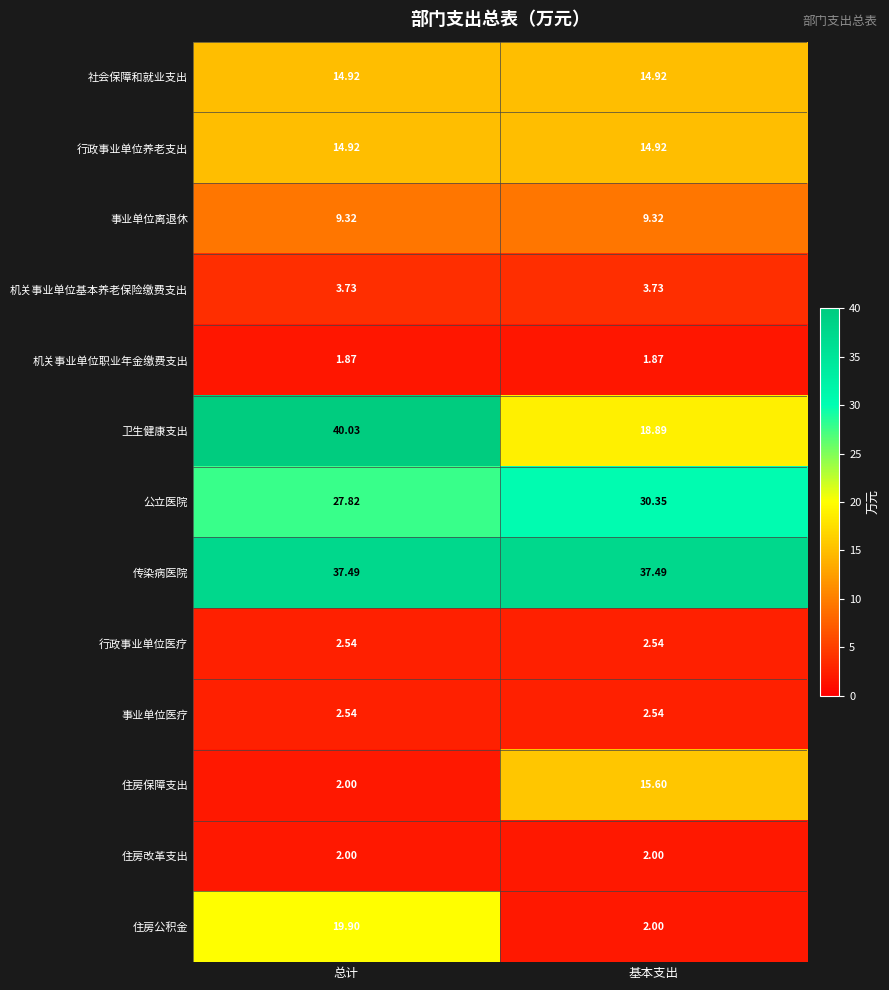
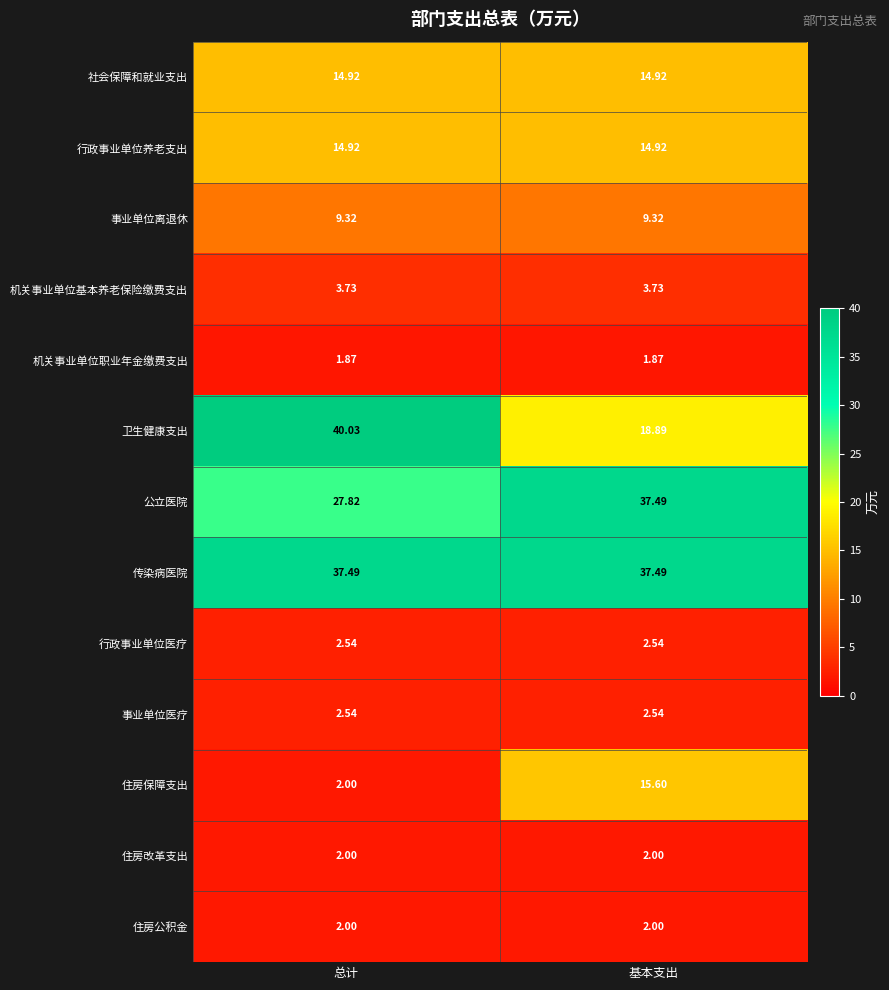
  {
    "社会保障和就业支出": {
      "总计": 14.92,
      "基本支出": 14.92
    },
    "行政事业单位养老支出": {
      "总计": 14.92,
      "基本支出": 14.92
    },
    "事业单位离退休": {
      "总计": 9.32,
      "基本支出": 9.32
    },
    "机关事业单位基本养老保险缴费支出": {
      "总计": 3.73,
      "基本支出": 3.73
    },
    "机关事业单位职业年金缴费支出": {
      "总计": 1.87,
      "基本支出": 1.87
    },
    "卫生健康支出": {
      "总计": 40.03,
      "基本支出": 18.89
    },
    "公立医院": {
      "总计": 27.82,
-     "基本支出": 30.35
+     "基本支出": 37.49
    },
    "传染病医院": {
      "总计": 37.49,
      "基本支出": 37.49
    },
    "行政事业单位医疗": {
      "总计": 2.54,
      "基本支出": 2.54
    },
    "事业单位医疗": {
      "总计": 2.54,
      "基本支出": 2.54
    },
    "住房保障支出": {
      "总计": 2.00,
      "基本支出": 15.60
    },
    "住房改革支出": {
      "总计": 2.00,
      "基本支出": 2.00
    },
    "住房公积金": {
-     "总计": 19.90,
+     "总计": 2.00,
      "基本支出": 2.00
    }
  }
